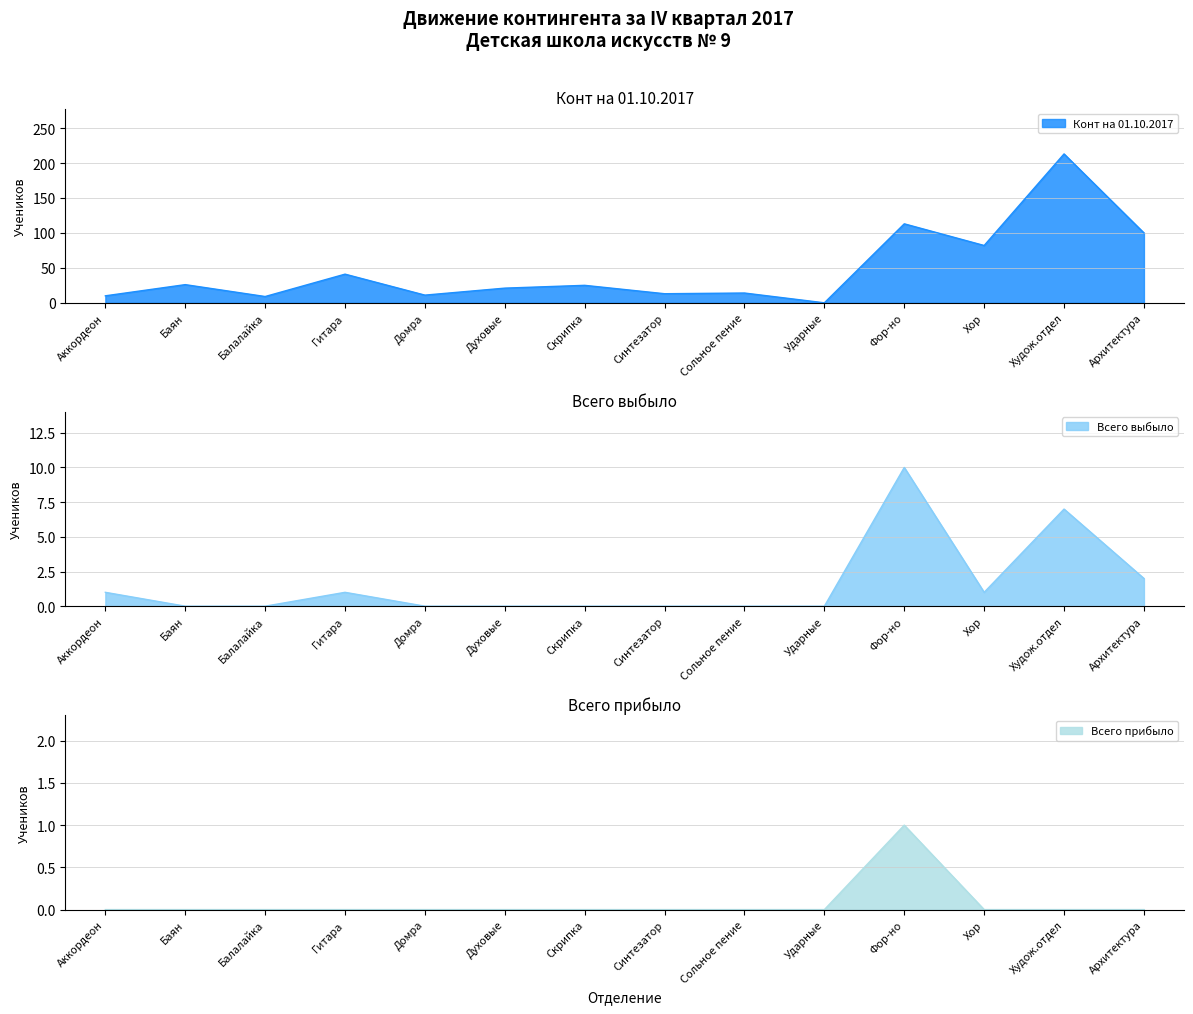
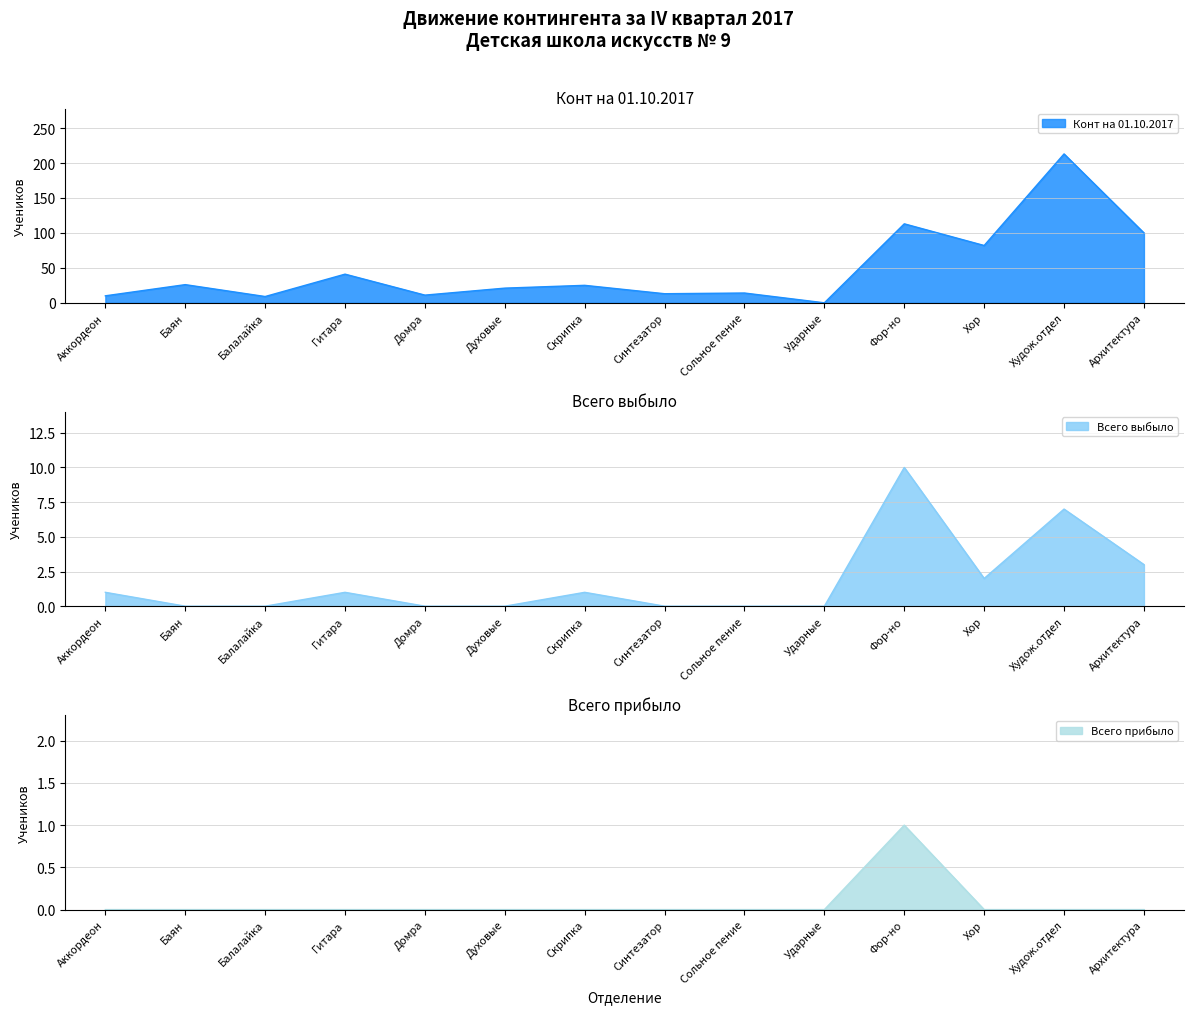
  {
    "Конт на 01.10.2017": {
      "Аккордеон": 10,
      "Баян": 30,
      "Балалайка": 10,
      "Гитара": 40,
      "Домра": 10,
      "Духовые": 20,
      "Скрипка": 30,
      "Синтезатор": 10,
      "Сольное пение": 10,
      "Ударные": 0,
      "Фор-но": 110,
      "Хор": 80,
      "Худож.отдел": 210,
      "Архитектура": 100
    },
    "Всего выбыло": {
      "Аккордеон": 1,
      "Баян": 0,
      "Балалайка": 0,
      "Гитара": 1,
      "Домра": 0,
      "Духовые": 0,
-     "Скрипка": 0,
+     "Скрипка": 1,
      "Синтезатор": 0,
      "Сольное пение": 0,
      "Ударные": 0,
      "Фор-но": 10,
-     "Хор": 1,
+     "Хор": 2,
      "Худож.отдел": 7,
-     "Архитектура": 2
+     "Архитектура": 3
    },
    "Всего прибыло": {
      "Аккордеон": 0.0,
      "Баян": 0.0,
      "Балалайка": 0.0,
      "Гитара": 0.0,
      "Домра": 0.0,
      "Духовые": 0.0,
      "Скрипка": 0.0,
      "Синтезатор": 0.0,
      "Сольное пение": 0.0,
      "Ударные": 0.0,
      "Фор-но": 1.0,
      "Хор": 0.0,
      "Худож.отдел": 0.0,
      "Архитектура": 0.0
    }
  }
